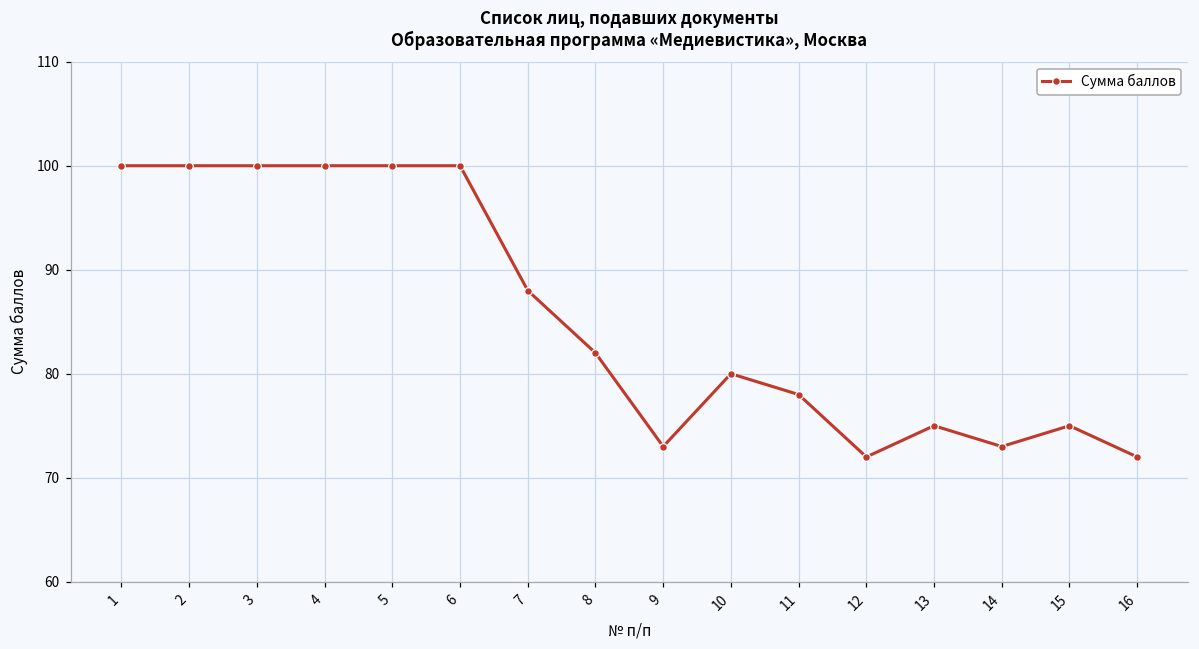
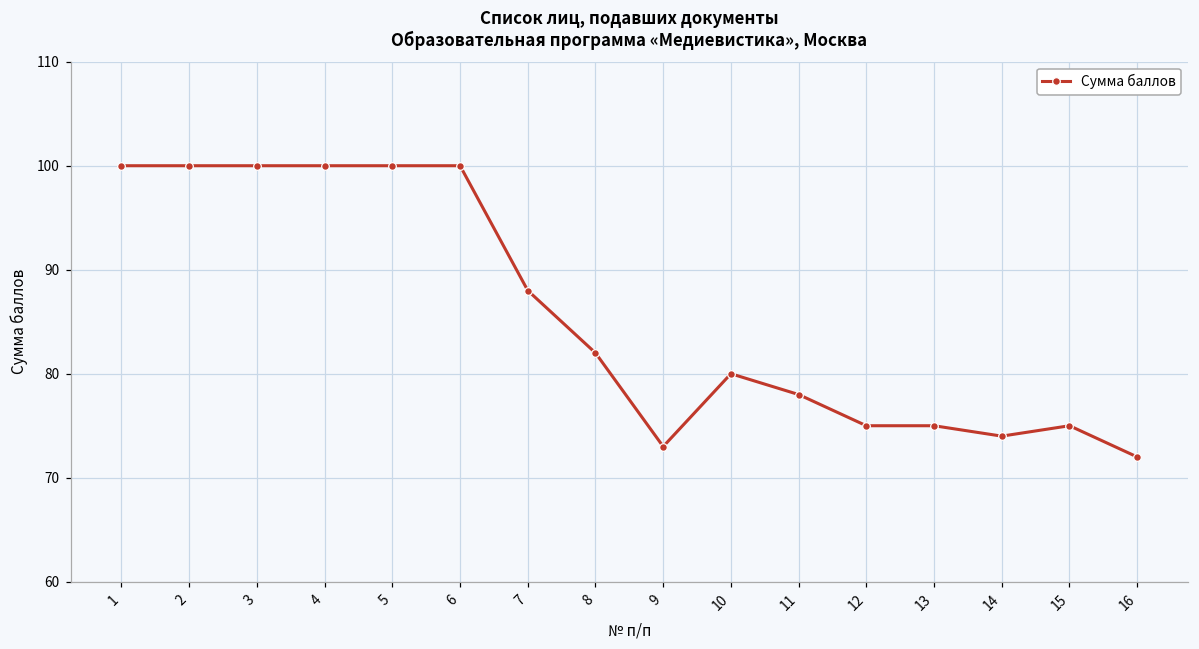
  {
    "1": 100,
    "2": 100,
    "3": 100,
    "4": 100,
    "5": 100,
    "6": 100,
    "7": 88,
    "8": 82,
    "9": 73,
    "10": 80,
    "11": 78,
-   "12": 72,
+   "12": 75,
    "13": 75,
-   "14": 73,
+   "14": 74,
    "15": 75,
    "16": 72
  }
